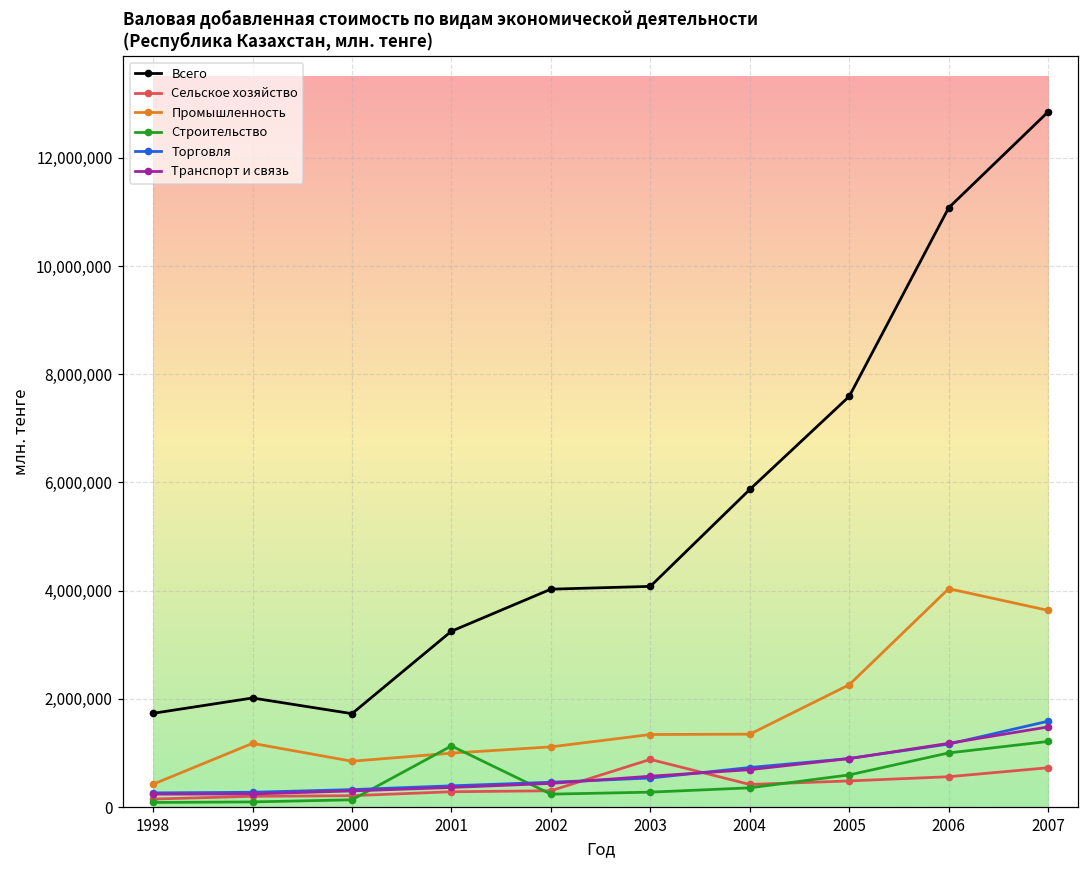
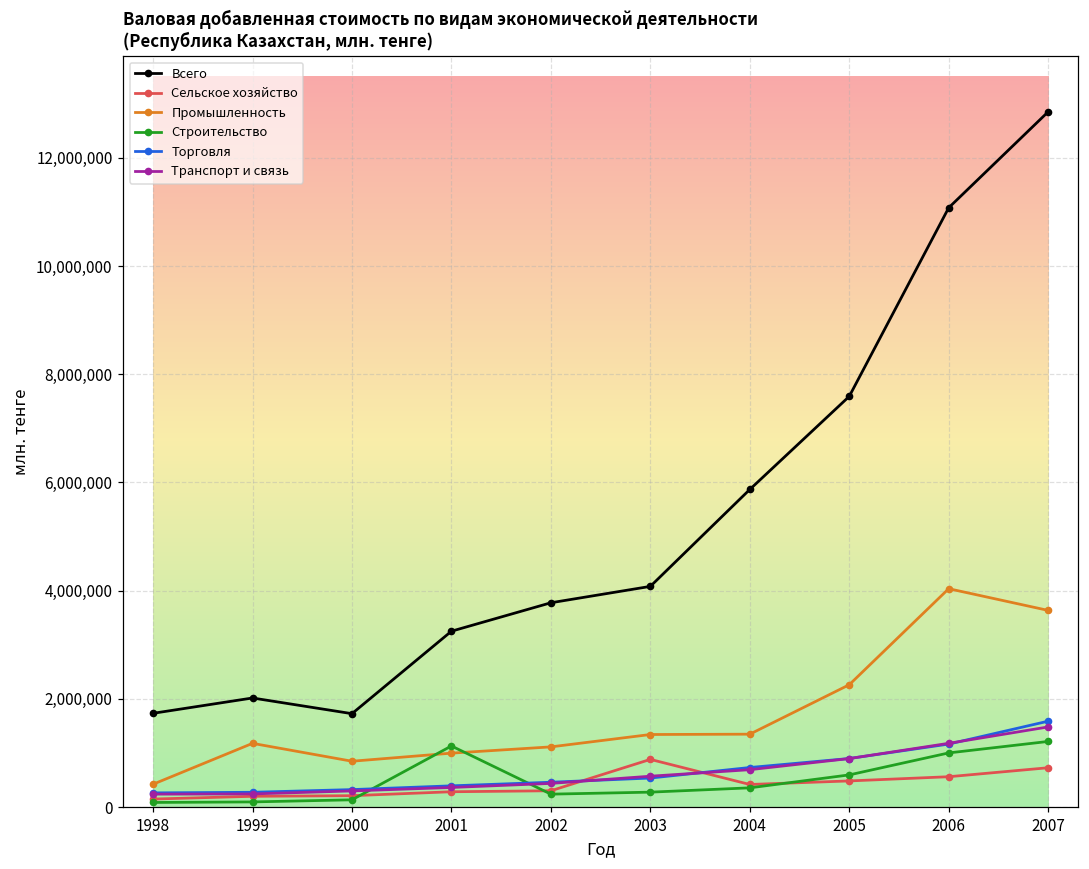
  {
    "Всего": {
      "1998": "1,700,000",
      "1999": "2,000,000",
      "2000": "1,700,000",
      "2001": "3,300,000",
-     "2002": "4,000,000",
+     "2002": "3,800,000",
      "2003": "4,100,000",
      "2004": "5,900,000",
      "2005": "7,600,000",
      "2006": "11,100,000",
      "2007": "12,800,000"
    },
    "Сельское хозяйство": {
      "1998": "100,000",
      "2000": "200,000",
      "2001": "300,000",
      "2002": "300,000",
      "2003": "900,000",
      "2004": "400,000",
      "2005": "500,000",
      "2006": "600,000",
      "2007": "700,000"
    },
    "Промышленность": {
      "1998": "400,000",
      "1999": "1,200,000",
      "2000": "800,000",
      "2001": "1,000,000",
      "2002": "1,100,000",
      "2003": "1,300,000",
      "2004": "1,300,000",
      "2005": "2,300,000",
      "2006": "4,000,000",
      "2007": "3,600,000"
    },
    "Строительство": {
      "1998": "100,000",
      "1999": "100,000",
      "2000": "100,000",
      "2001": "1,100,000",
      "2002": "200,000",
      "2003": "300,000",
      "2004": "400,000",
      "2005": "600,000",
      "2006": "1,000,000",
      "2007": "1,200,000"
    },
    "Торговля": {
      "2007": "1,600,000"
    },
    "Транспорт и связь": {
      "2007": "1,500,000"
    }
  }
